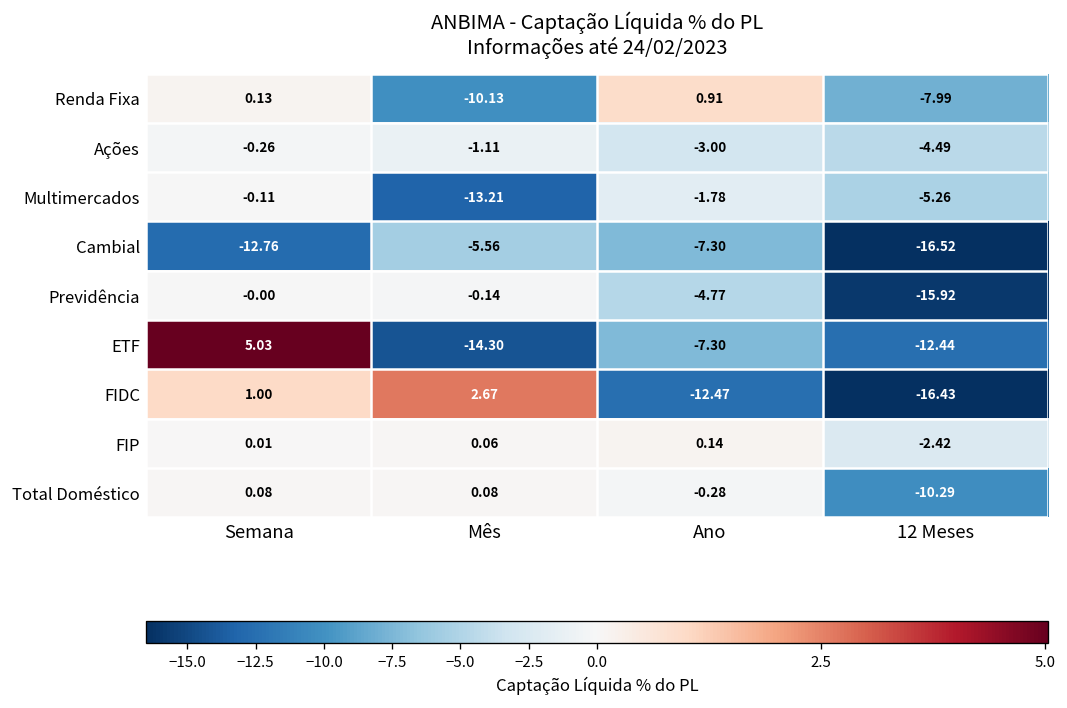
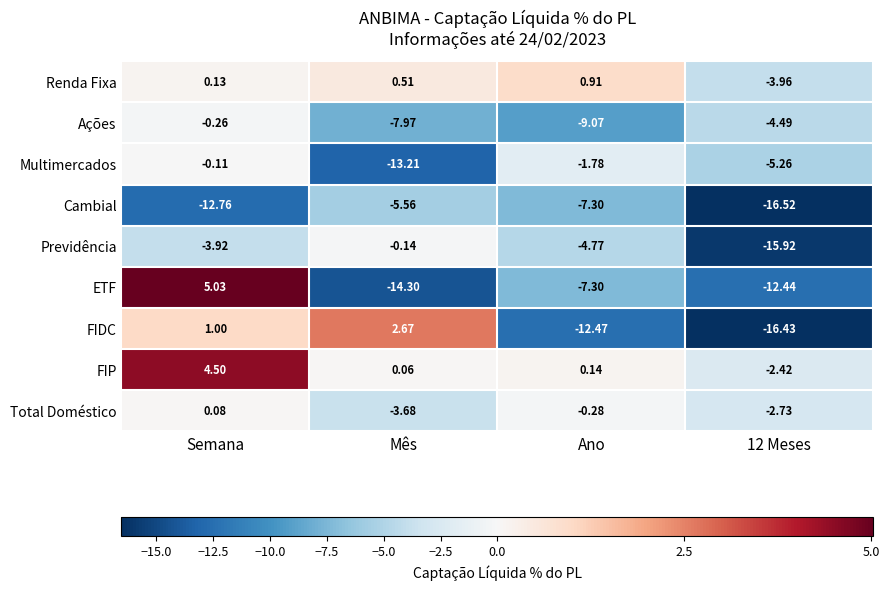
  {
    "Renda Fixa": {
      "Semana": 0.13,
-     "Mês": -10.13,
+     "Mês": 0.51,
      "Ano": 0.91,
-     "12 Meses": -7.99
+     "12 Meses": -3.96
    },
    "Ações": {
      "Semana": -0.26,
-     "Mês": -1.11,
-     "Ano": -3.00,
+     "Mês": -7.97,
+     "Ano": -9.07,
      "12 Meses": -4.49
    },
    "Multimercados": {
      "Semana": -0.11,
      "Mês": -13.21,
      "Ano": -1.78,
      "12 Meses": -5.26
    },
    "Cambial": {
      "Semana": -12.76,
      "Mês": -5.56,
      "Ano": -7.30,
      "12 Meses": -16.52
    },
    "Previdência": {
-     "Semana": -0.00,
+     "Semana": -3.92,
      "Mês": -0.14,
      "Ano": -4.77,
      "12 Meses": -15.92
    },
    "ETF": {
      "Semana": 5.03,
      "Mês": -14.30,
      "Ano": -7.30,
      "12 Meses": -12.44
    },
    "FIDC": {
      "Semana": 1.00,
      "Mês": 2.67,
      "Ano": -12.47,
      "12 Meses": -16.43
    },
    "FIP": {
-     "Semana": 0.01,
+     "Semana": 4.50,
      "Mês": 0.06,
      "Ano": 0.14,
      "12 Meses": -2.42
    },
    "Total Doméstico": {
      "Semana": 0.08,
-     "Mês": 0.08,
+     "Mês": -3.68,
      "Ano": -0.28,
-     "12 Meses": -10.29
+     "12 Meses": -2.73
    }
  }
